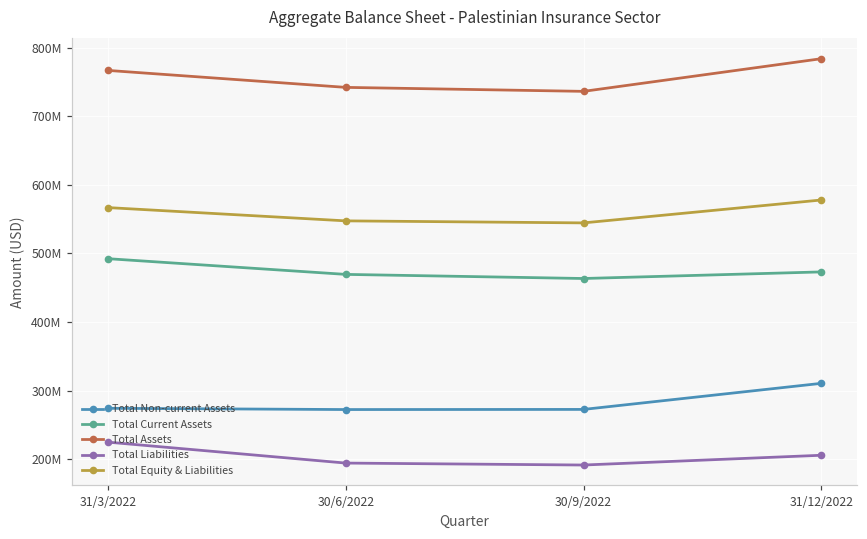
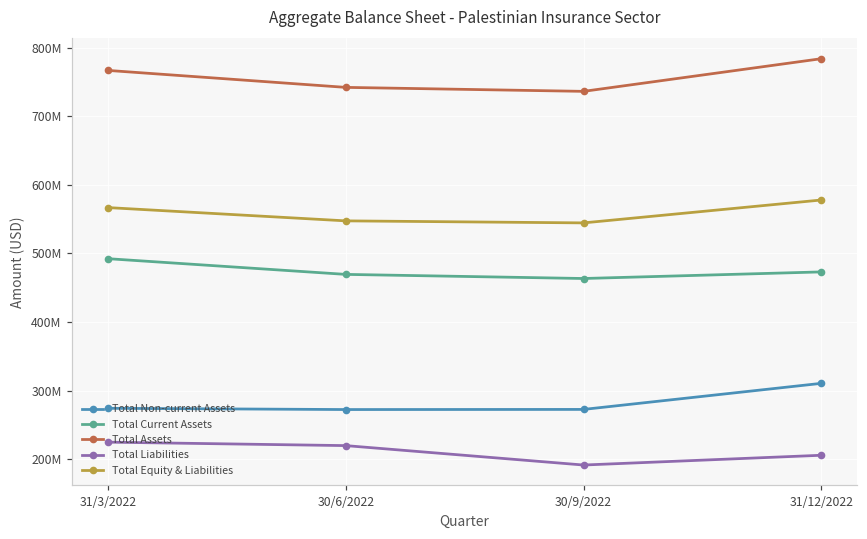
  {
    "Total Liabilities": {
      "31/3/2022": 220000000,
-     "30/6/2022": 190000000,
+     "30/6/2022": 220000000,
      "30/9/2022": 190000000,
      "31/12/2022": 210000000
    }
  }
